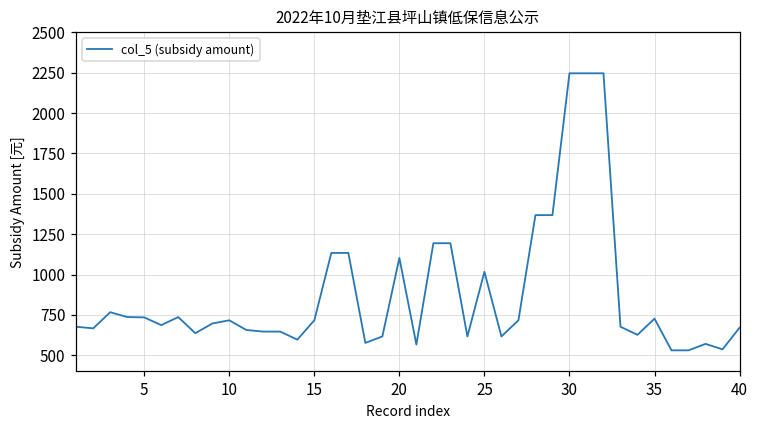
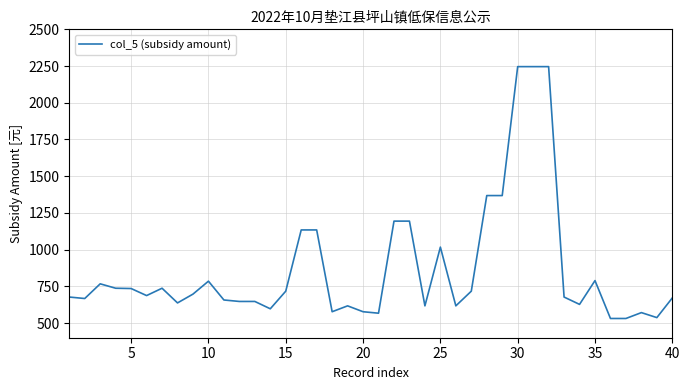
  {
    "5": 740,
-   "10": 720,
+   "10": 790,
    "15": 720,
-   "20": 1100,
+   "20": 580,
    "25": 1020,
    "30": 2250,
-   "35": 730,
+   "35": 790,
    "40": 670
  }
